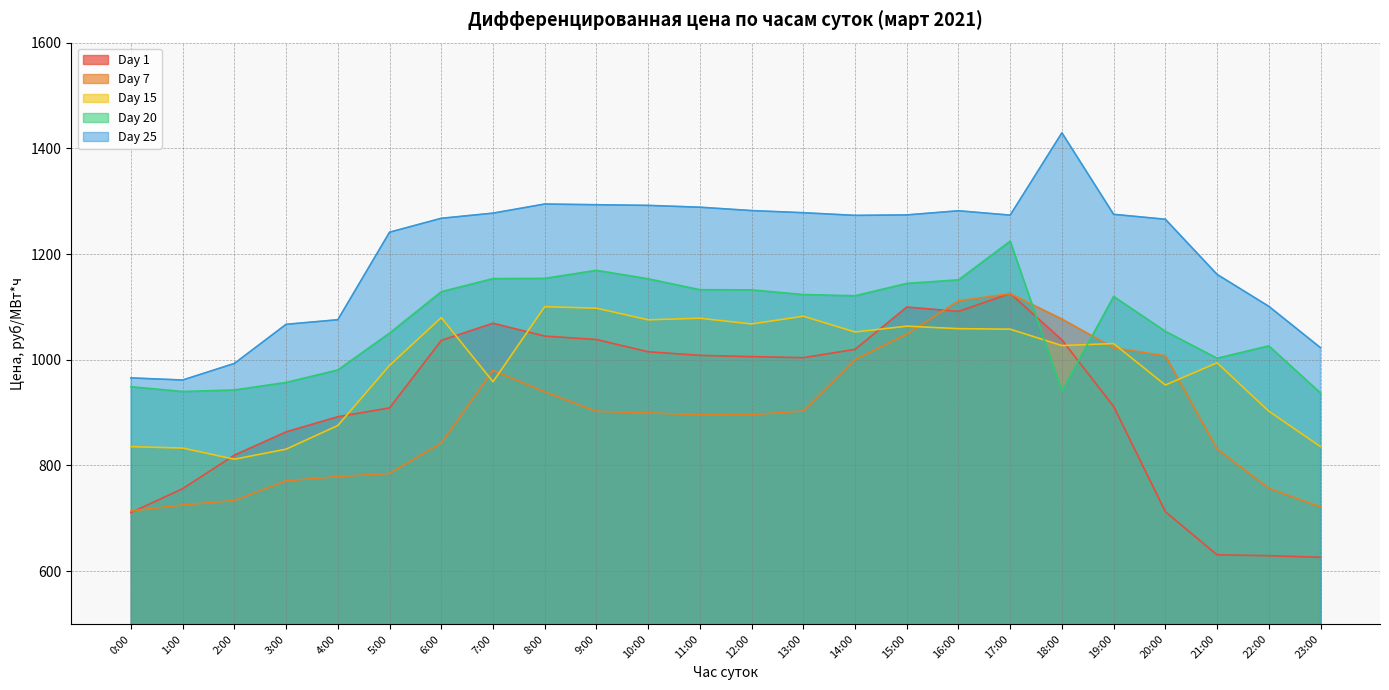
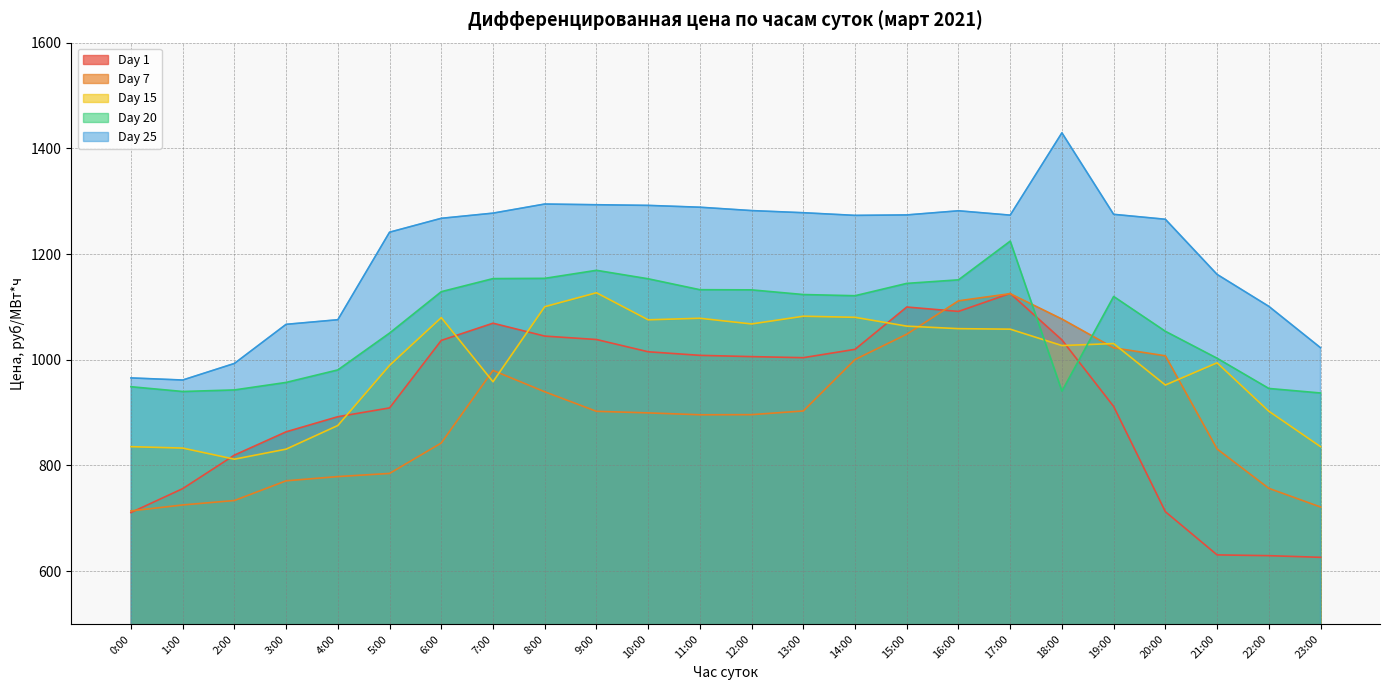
  {
    "Day 15": {
      "0:00": 840,
      "1:00": 830,
      "2:00": 810,
      "3:00": 830,
      "4:00": 880,
      "5:00": 990,
      "6:00": 1080,
      "7:00": 960,
      "8:00": 1100,
-     "9:00": 1100,
+     "9:00": 1130,
      "10:00": 1080,
      "11:00": 1080,
      "12:00": 1070,
      "13:00": 1080,
-     "14:00": 1050,
+     "14:00": 1080,
      "15:00": 1060,
      "16:00": 1060,
      "17:00": 1060,
      "18:00": 1030,
      "19:00": 1030,
      "20:00": 950,
      "21:00": 990,
      "22:00": 900,
      "23:00": 840
    },
    "Day 20": {
      "0:00": 950,
      "1:00": 940,
      "2:00": 940,
      "3:00": 960,
      "4:00": 980,
      "5:00": 1050,
      "6:00": 1130,
      "7:00": 1150,
      "8:00": 1150,
      "9:00": 1170,
      "10:00": 1150,
      "11:00": 1130,
      "12:00": 1130,
      "13:00": 1120,
      "14:00": 1120,
      "15:00": 1140,
      "16:00": 1150,
      "17:00": 1220,
      "18:00": 940,
      "19:00": 1120,
      "20:00": 1050,
      "21:00": 1000,
-     "22:00": 1030,
+     "22:00": 950,
      "23:00": 940
    },
    "Day 25": {
      "0:00": 970,
      "1:00": 960,
      "2:00": 990,
      "3:00": 1070,
      "4:00": 1080,
      "5:00": 1240,
      "6:00": 1270,
      "7:00": 1280,
      "8:00": 1290,
      "9:00": 1290,
      "10:00": 1290,
      "11:00": 1290,
      "12:00": 1280,
      "13:00": 1280,
      "14:00": 1270,
      "15:00": 1270,
      "16:00": 1280,
      "17:00": 1270,
      "18:00": 1430,
      "19:00": 1280,
      "20:00": 1270,
      "21:00": 1160,
      "22:00": 1100,
      "23:00": 1020
    }
  }
